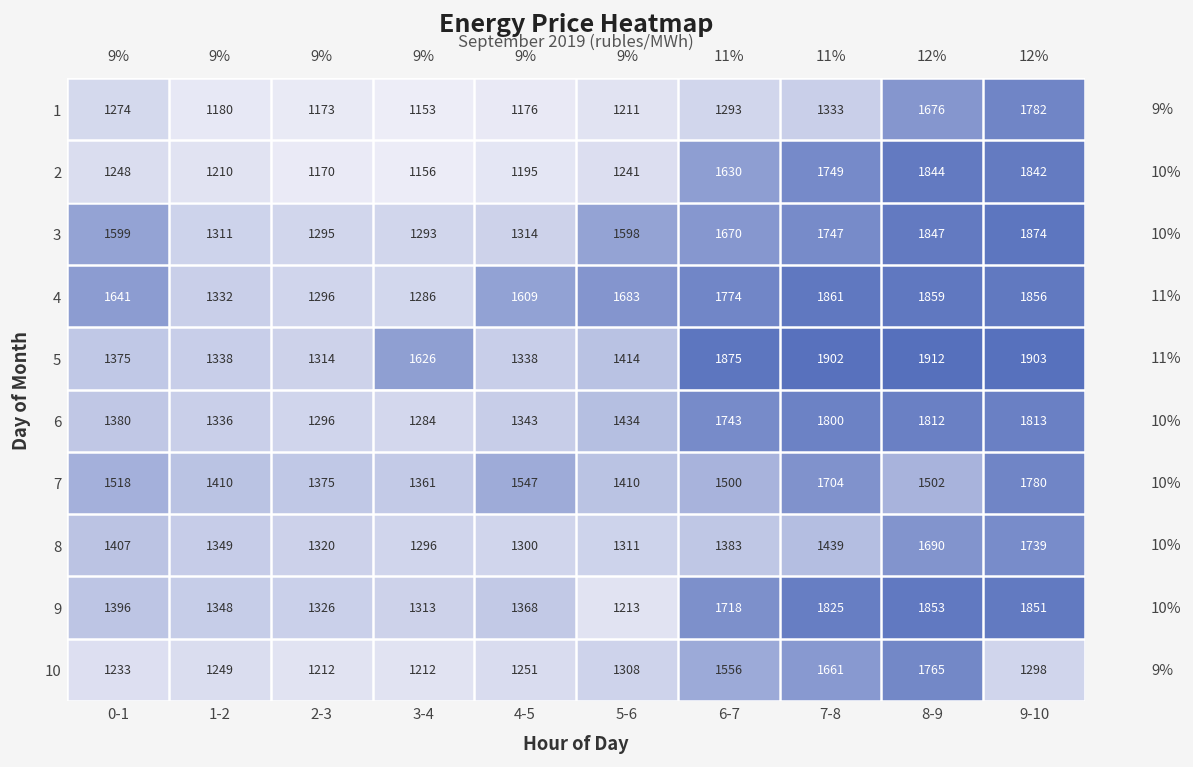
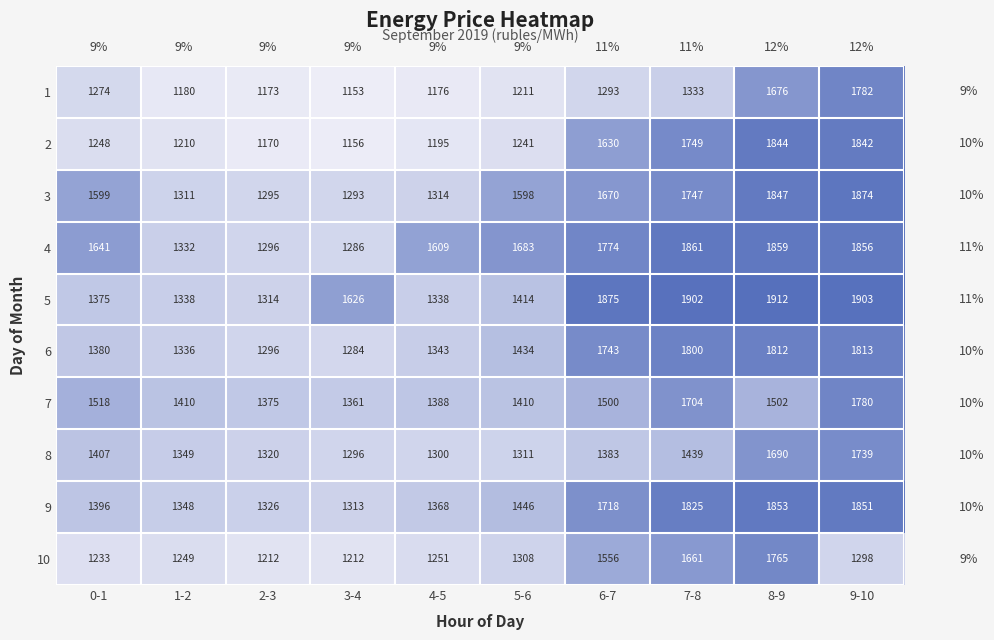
  {
    "1": {
      "0-1": 1274,
      "1-2": 1180,
      "2-3": 1173,
      "3-4": 1153,
      "4-5": 1176,
      "5-6": 1211,
      "6-7": 1293,
      "7-8": 1333,
      "8-9": 1676,
      "9-10": 1782
    },
    "2": {
      "0-1": 1248,
      "1-2": 1210,
      "2-3": 1170,
      "3-4": 1156,
      "4-5": 1195,
      "5-6": 1241,
      "6-7": 1630,
      "7-8": 1749,
      "8-9": 1844,
      "9-10": 1842
    },
    "3": {
      "0-1": 1599,
      "1-2": 1311,
      "2-3": 1295,
      "3-4": 1293,
      "4-5": 1314,
      "5-6": 1598,
      "6-7": 1670,
      "7-8": 1747,
      "8-9": 1847,
      "9-10": 1874
    },
    "4": {
      "0-1": 1641,
      "1-2": 1332,
      "2-3": 1296,
      "3-4": 1286,
      "4-5": 1609,
      "5-6": 1683,
      "6-7": 1774,
      "7-8": 1861,
      "8-9": 1859,
      "9-10": 1856
    },
    "5": {
      "0-1": 1375,
      "1-2": 1338,
      "2-3": 1314,
      "3-4": 1626,
      "4-5": 1338,
      "5-6": 1414,
      "6-7": 1875,
      "7-8": 1902,
      "8-9": 1912,
      "9-10": 1903
    },
    "6": {
      "0-1": 1380,
      "1-2": 1336,
      "2-3": 1296,
      "3-4": 1284,
      "4-5": 1343,
      "5-6": 1434,
      "6-7": 1743,
      "7-8": 1800,
      "8-9": 1812,
      "9-10": 1813
    },
    "7": {
      "0-1": 1518,
      "1-2": 1410,
      "2-3": 1375,
      "3-4": 1361,
-     "4-5": 1547,
+     "4-5": 1388,
      "5-6": 1410,
      "6-7": 1500,
      "7-8": 1704,
      "8-9": 1502,
      "9-10": 1780
    },
    "8": {
      "0-1": 1407,
      "1-2": 1349,
      "2-3": 1320,
      "3-4": 1296,
      "4-5": 1300,
      "5-6": 1311,
      "6-7": 1383,
      "7-8": 1439,
      "8-9": 1690,
      "9-10": 1739
    },
    "9": {
      "0-1": 1396,
      "1-2": 1348,
      "2-3": 1326,
      "3-4": 1313,
      "4-5": 1368,
-     "5-6": 1213,
+     "5-6": 1446,
      "6-7": 1718,
      "7-8": 1825,
      "8-9": 1853,
      "9-10": 1851
    },
    "10": {
      "0-1": 1233,
      "1-2": 1249,
      "2-3": 1212,
      "3-4": 1212,
      "4-5": 1251,
      "5-6": 1308,
      "6-7": 1556,
      "7-8": 1661,
      "8-9": 1765,
      "9-10": 1298
    }
  }
